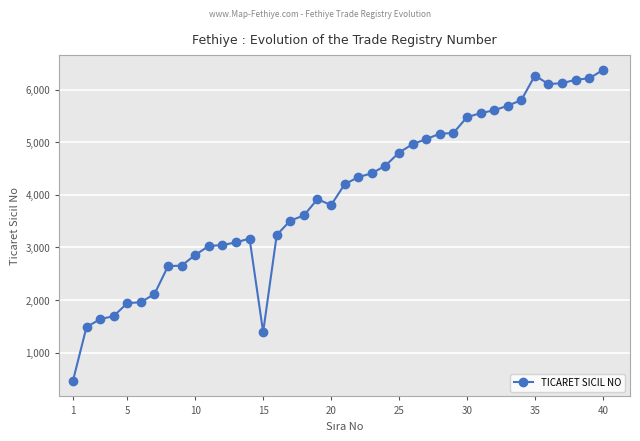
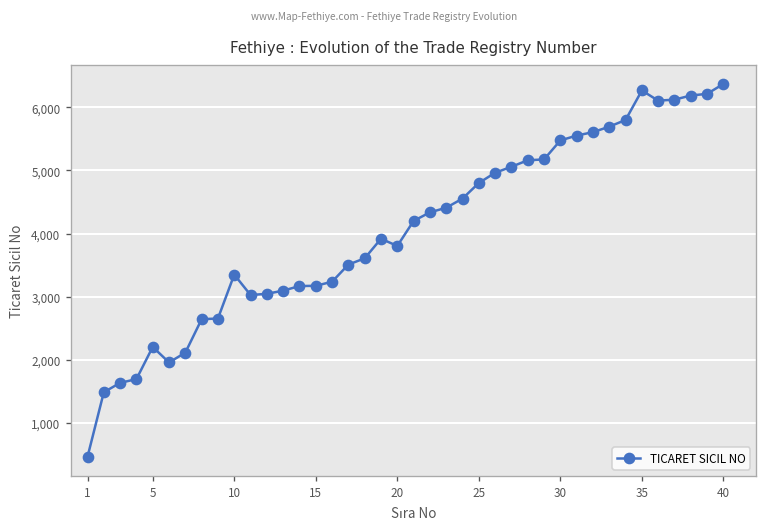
  {
    "1": "500",
-   "5": "1,900",
-   "10": "2,900",
-   "15": "1,400",
+   "5": "2,200",
+   "10": "3,400",
+   "15": "3,200",
    "20": "3,800",
    "25": "4,800",
    "30": "5,500",
    "35": "6,300",
    "40": "6,400"
  }
